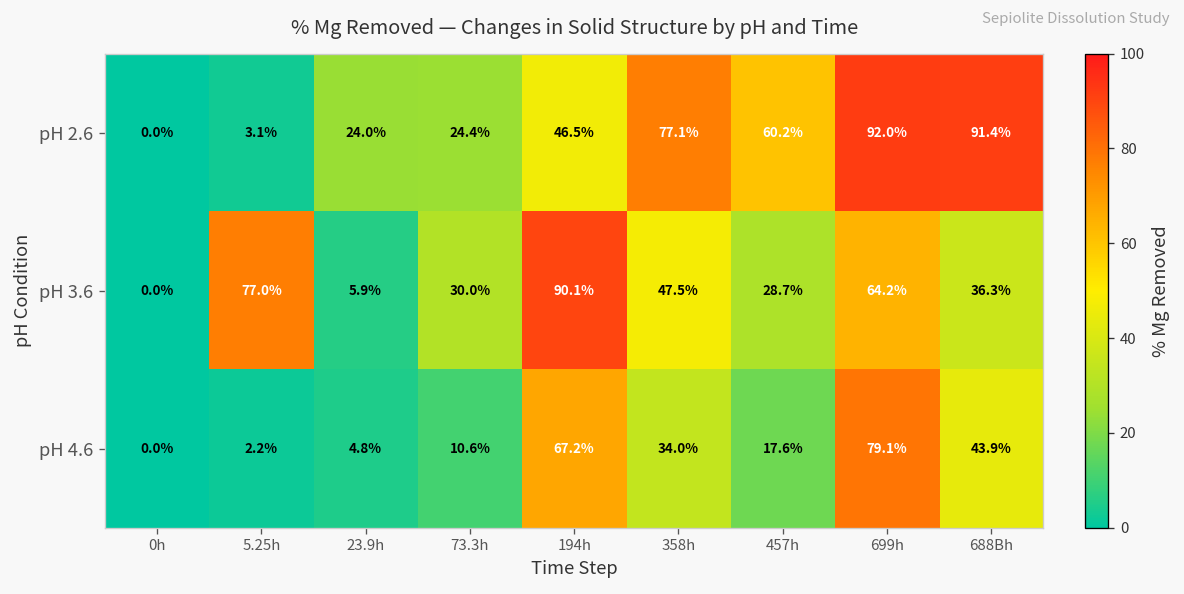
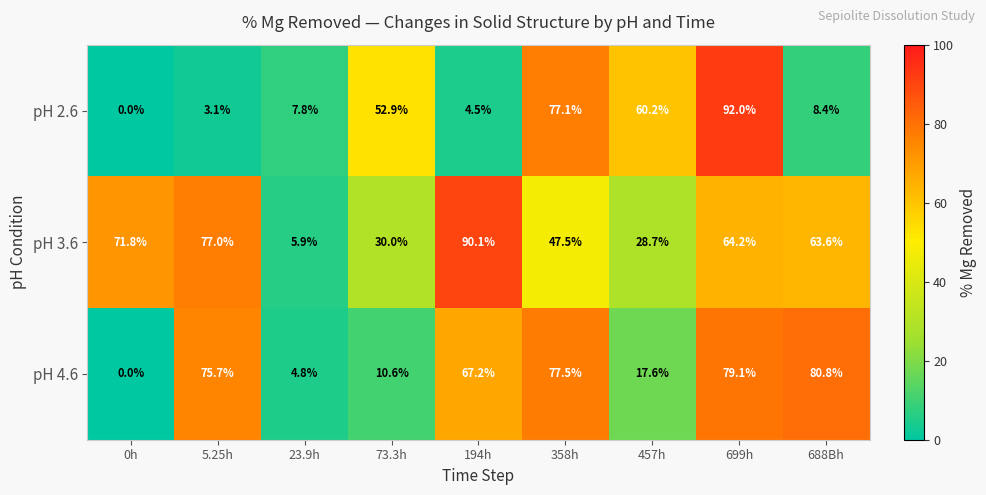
  {
    "pH 2.6": {
      "0h": "0.0%",
      "5.25h": "3.1%",
-     "23.9h": "24.0%",
-     "73.3h": "24.4%",
-     "194h": "46.5%",
+     "23.9h": "7.8%",
+     "73.3h": "52.9%",
+     "194h": "4.5%",
      "358h": "77.1%",
      "457h": "60.2%",
      "699h": "92.0%",
-     "688Bh": "91.4%"
+     "688Bh": "8.4%"
    },
    "pH 3.6": {
-     "0h": "0.0%",
+     "0h": "71.8%",
      "5.25h": "77.0%",
      "23.9h": "5.9%",
      "73.3h": "30.0%",
      "194h": "90.1%",
      "358h": "47.5%",
      "457h": "28.7%",
      "699h": "64.2%",
-     "688Bh": "36.3%"
+     "688Bh": "63.6%"
    },
    "pH 4.6": {
      "0h": "0.0%",
-     "5.25h": "2.2%",
+     "5.25h": "75.7%",
      "23.9h": "4.8%",
      "73.3h": "10.6%",
      "194h": "67.2%",
-     "358h": "34.0%",
+     "358h": "77.5%",
      "457h": "17.6%",
      "699h": "79.1%",
-     "688Bh": "43.9%"
+     "688Bh": "80.8%"
    }
  }
